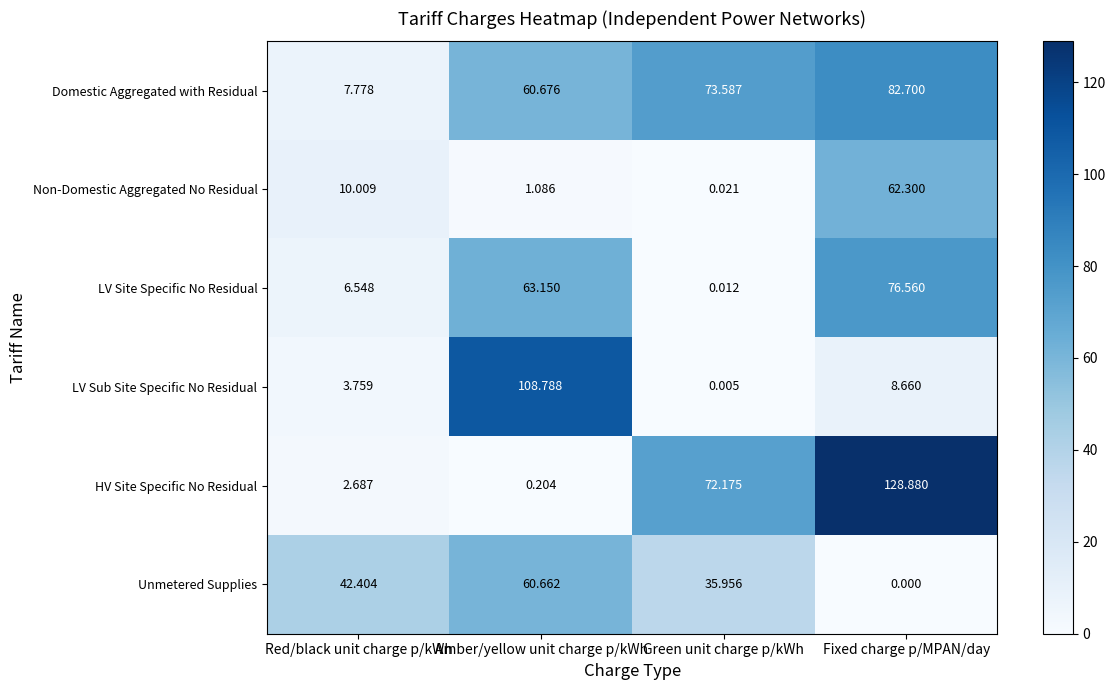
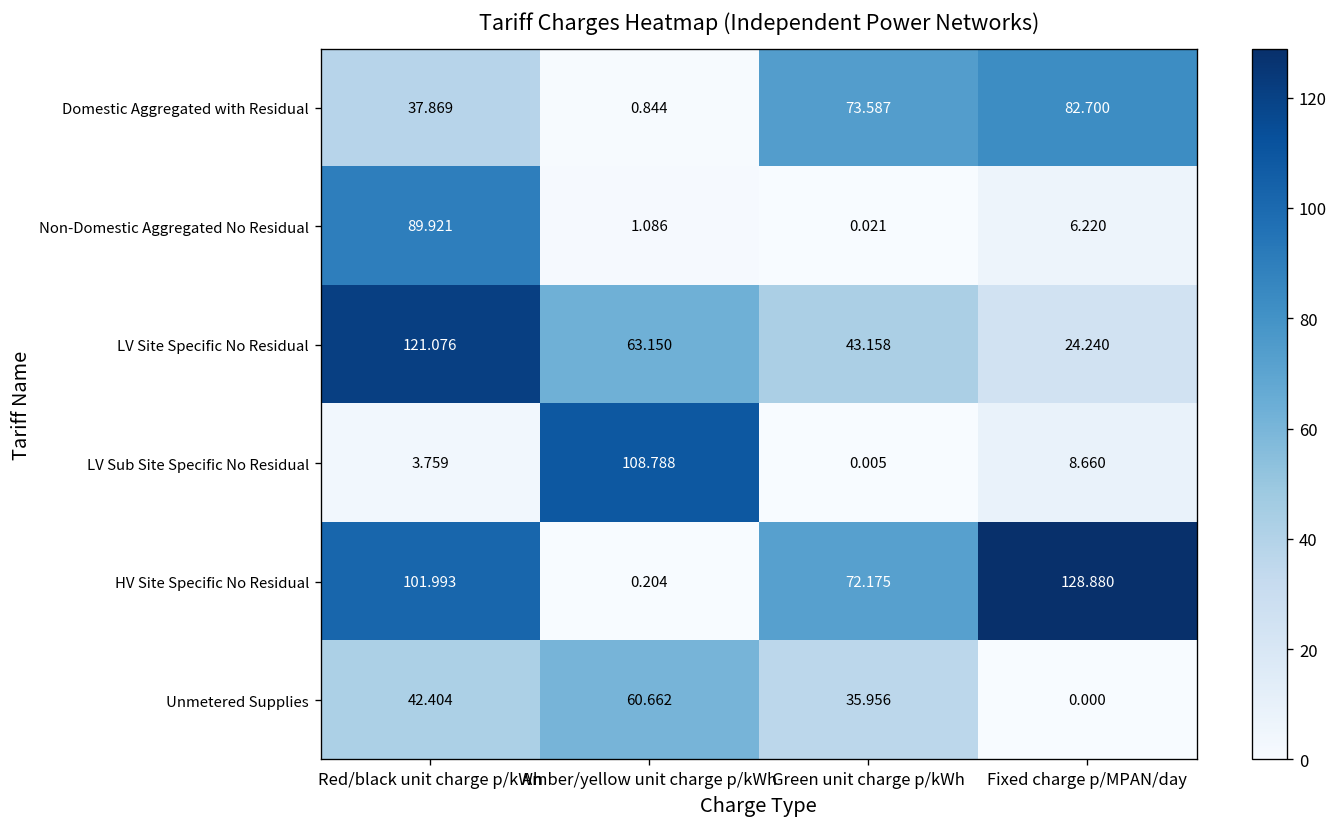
  {
    "Domestic Aggregated with Residual": {
-     "Red/black unit charge p/kWh": 7.778,
-     "Amber/yellow unit charge p/kWh": 60.676,
+     "Red/black unit charge p/kWh": 37.869,
+     "Amber/yellow unit charge p/kWh": 0.844,
      "Green unit charge p/kWh": 73.587,
      "Fixed charge p/MPAN/day": 82.700
    },
    "Non-Domestic Aggregated No Residual": {
-     "Red/black unit charge p/kWh": 10.009,
+     "Red/black unit charge p/kWh": 89.921,
      "Amber/yellow unit charge p/kWh": 1.086,
      "Green unit charge p/kWh": 0.021,
-     "Fixed charge p/MPAN/day": 62.300
+     "Fixed charge p/MPAN/day": 6.220
    },
    "LV Site Specific No Residual": {
-     "Red/black unit charge p/kWh": 6.548,
+     "Red/black unit charge p/kWh": 121.076,
      "Amber/yellow unit charge p/kWh": 63.150,
-     "Green unit charge p/kWh": 0.012,
-     "Fixed charge p/MPAN/day": 76.560
+     "Green unit charge p/kWh": 43.158,
+     "Fixed charge p/MPAN/day": 24.240
    },
    "LV Sub Site Specific No Residual": {
      "Red/black unit charge p/kWh": 3.759,
      "Amber/yellow unit charge p/kWh": 108.788,
      "Green unit charge p/kWh": 0.005,
      "Fixed charge p/MPAN/day": 8.660
    },
    "HV Site Specific No Residual": {
-     "Red/black unit charge p/kWh": 2.687,
+     "Red/black unit charge p/kWh": 101.993,
      "Amber/yellow unit charge p/kWh": 0.204,
      "Green unit charge p/kWh": 72.175,
      "Fixed charge p/MPAN/day": 128.880
    },
    "Unmetered Supplies": {
      "Red/black unit charge p/kWh": 42.404,
      "Amber/yellow unit charge p/kWh": 60.662,
      "Green unit charge p/kWh": 35.956,
      "Fixed charge p/MPAN/day": 0.000
    }
  }
